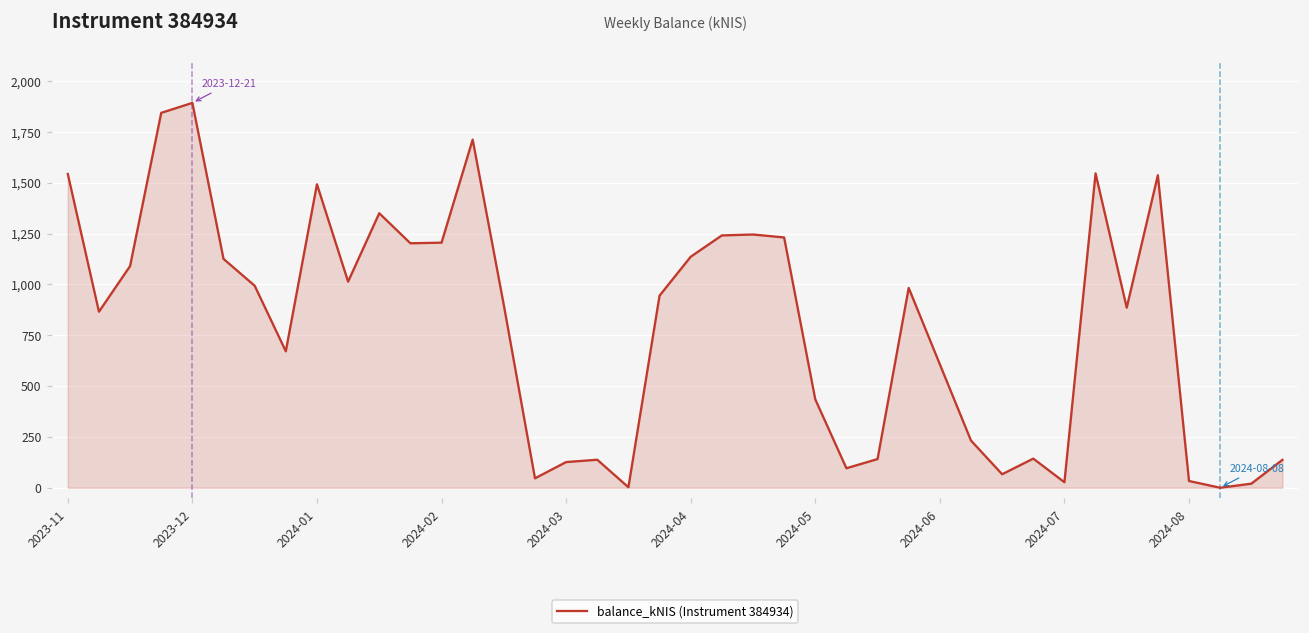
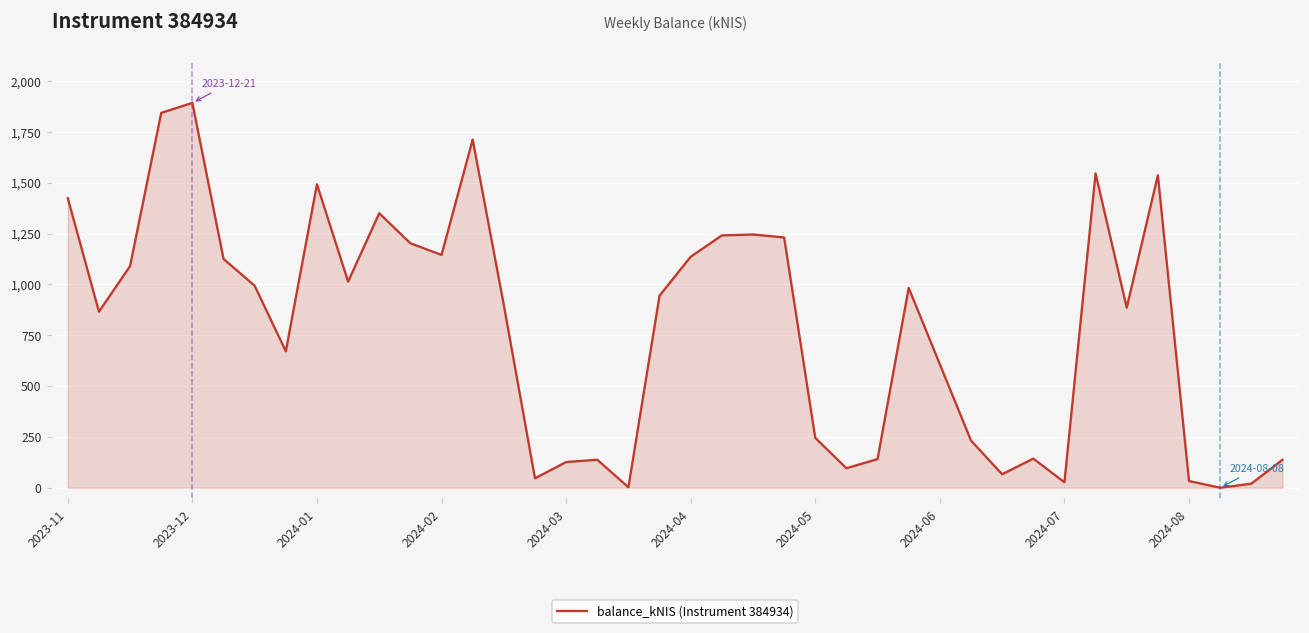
  {
-   "2023-11": "1,540",
+   "2023-11": "1,420",
    "2024-01": "1,490",
-   "2024-02": "1,210",
+   "2024-02": "1,150",
    "2024-03": "130",
    "2024-04": "1,140",
-   "2024-05": "430",
+   "2024-05": "250",
    "2024-06": "610",
    "2024-07": "30",
    "2024-08": "30"
  }
